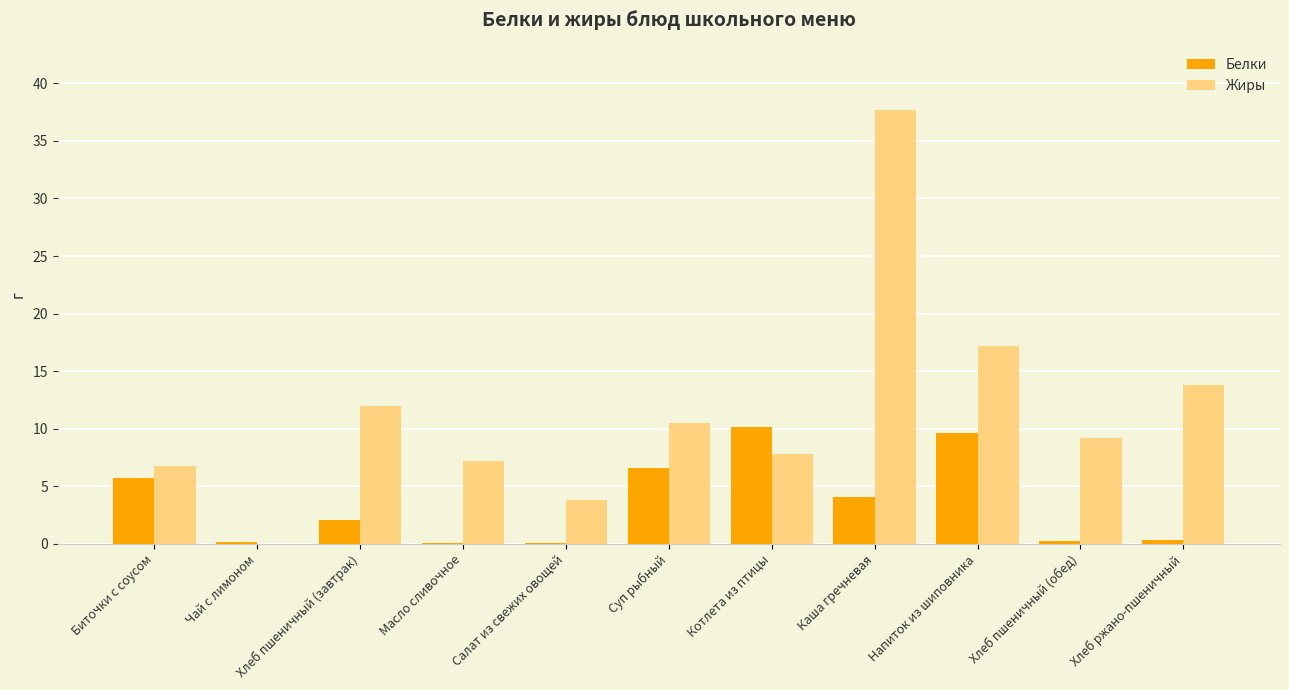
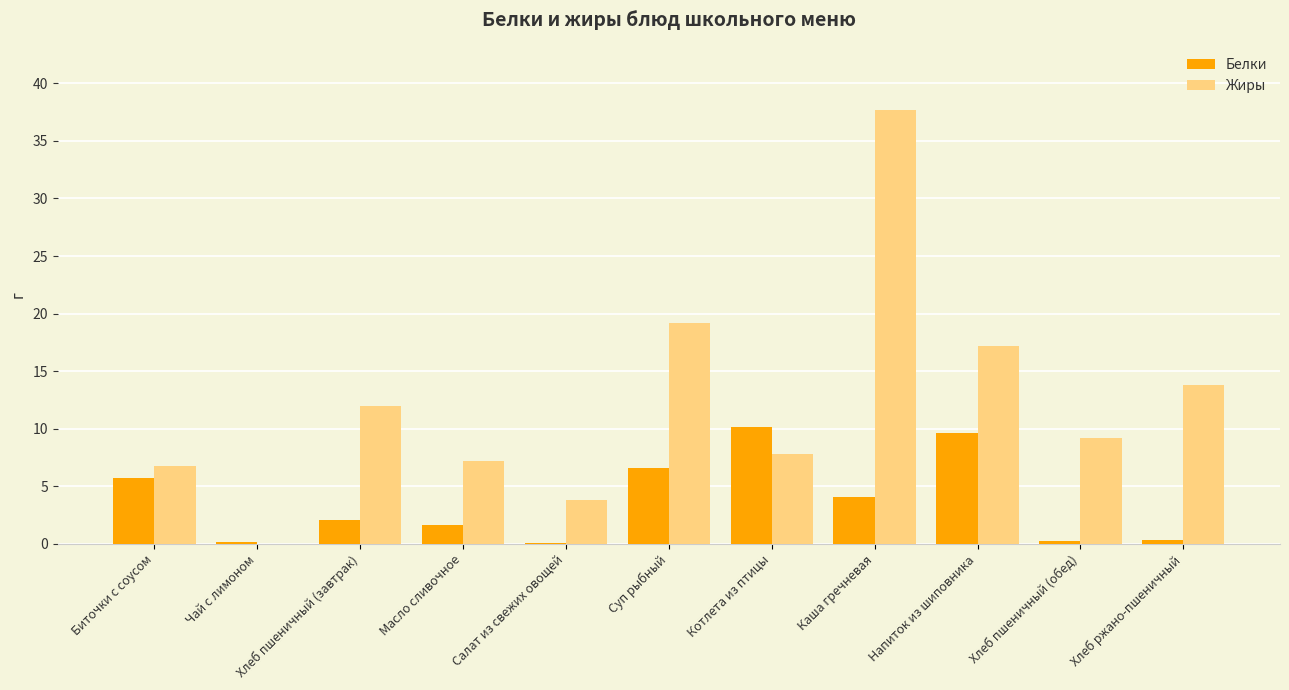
  {
    "Белки": {
      "Биточки с соусом": 5.8,
      "Хлеб пшеничный (завтрак)": 2.1,
-     "Масло сливочное": 0.1,
+     "Масло сливочное": 1.6,
      "Суп рыбный": 6.6,
      "Котлета из птицы": 10.1,
      "Каша гречневая": 4.1,
      "Напиток из шиповника": 9.6,
      "Хлеб пшеничный (обед)": 0.2,
      "Хлеб ржано-пшеничный": 0.3
    },
    "Жиры": {
      "Биточки с соусом": 6.8,
      "Хлеб пшеничный (завтрак)": 12.0,
      "Масло сливочное": 7.2,
      "Салат из свежих овощей": 3.9,
-     "Суп рыбный": 10.5,
+     "Суп рыбный": 19.2,
      "Котлета из птицы": 7.8,
      "Каша гречневая": 37.6,
      "Напиток из шиповника": 17.2,
      "Хлеб пшеничный (обед)": 9.2,
      "Хлеб ржано-пшеничный": 13.8
    }
  }
